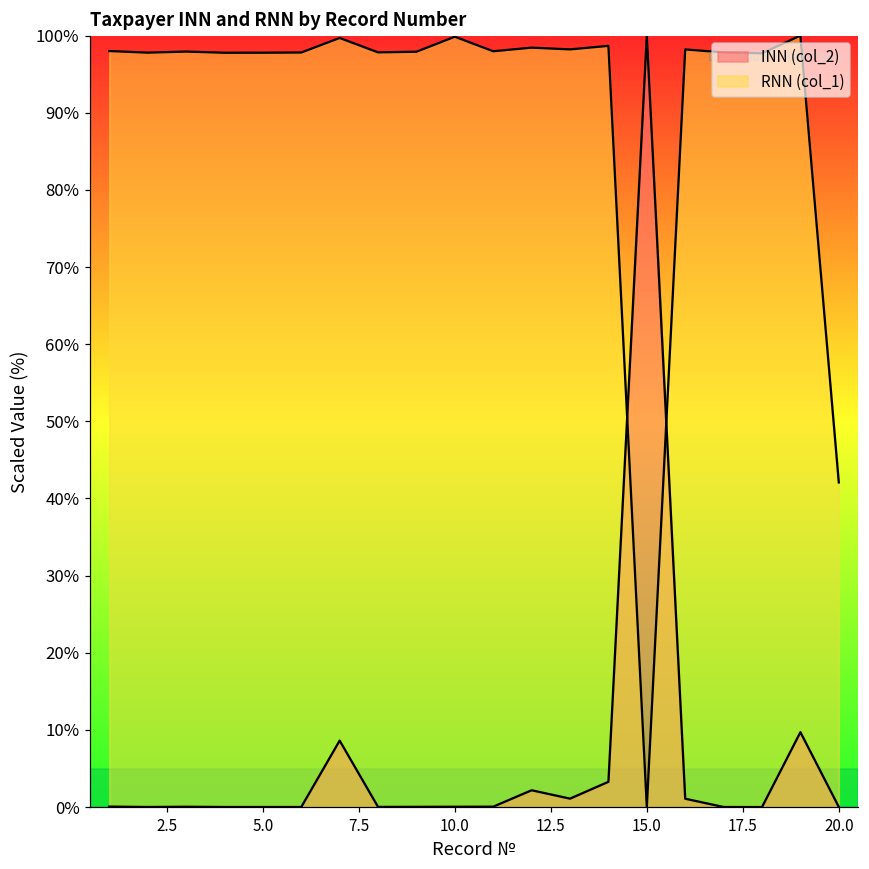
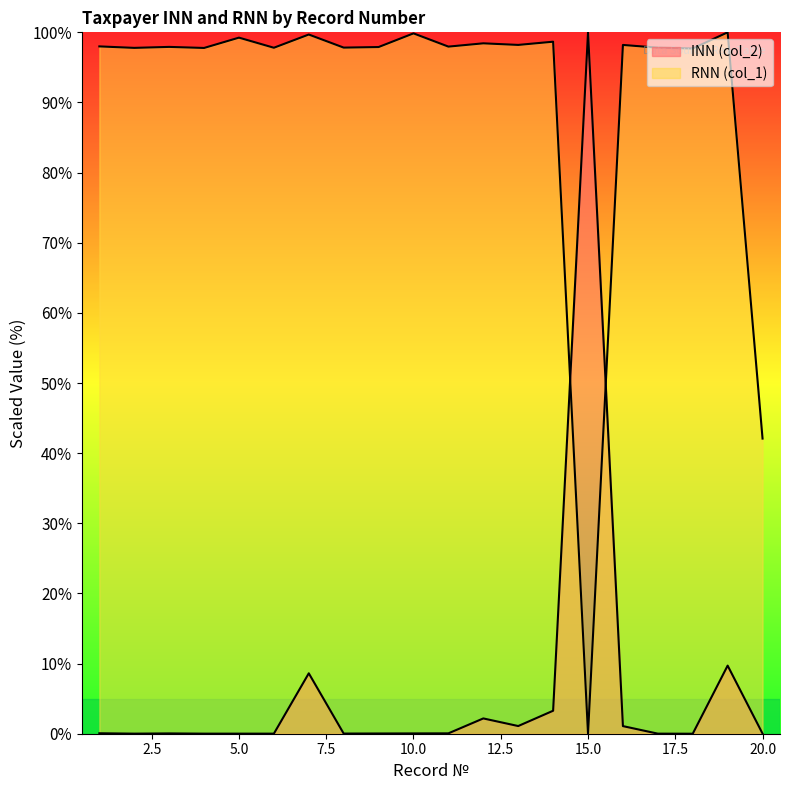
  {
    "INN (col_2)": {
      "15.0": "100%"
    },
    "RNN (col_1)": {
-     "5.0": "98%",
+     "5.0": "99%",
      "10.0": "100%",
      "20.0": "42%"
    }
  }
